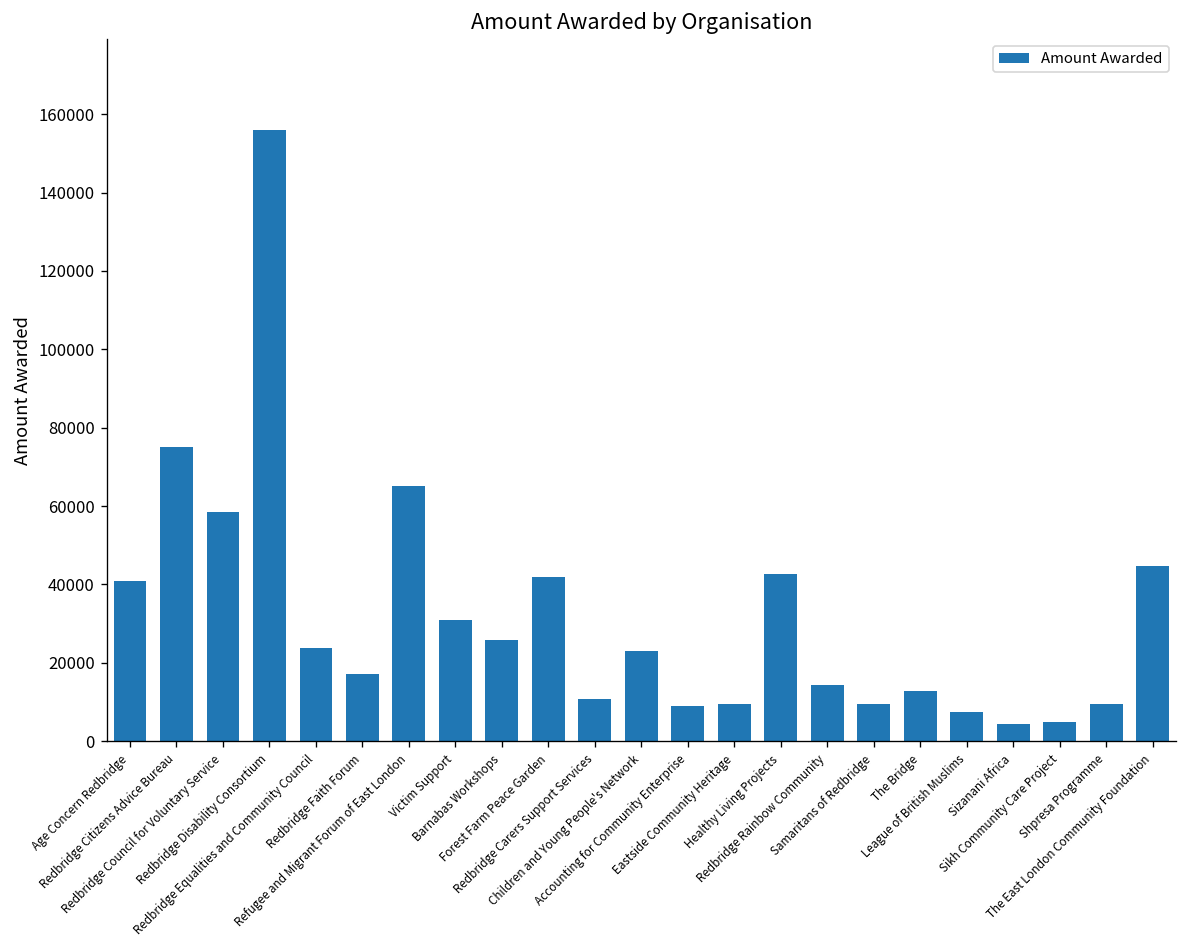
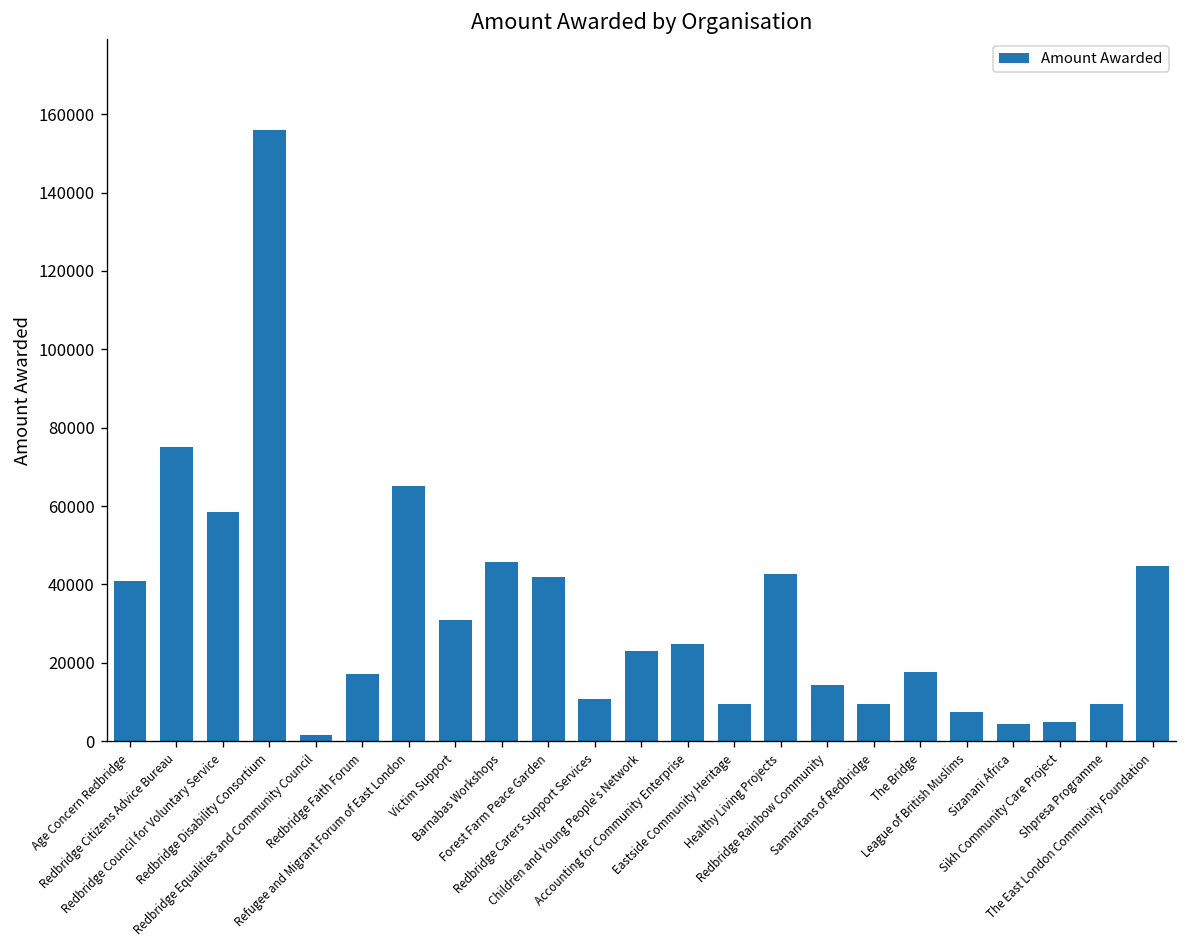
  {
    "Age Concern Redbridge": 41000,
    "Redbridge Citizens Advice Bureau": 75000,
    "Redbridge Council for Voluntary Service": 59000,
    "Redbridge Disability Consortium": 156000,
-   "Redbridge Equalities and Community Council": 24000,
+   "Redbridge Equalities and Community Council": 2000,
    "Redbridge Faith Forum": 17000,
    "Refugee and Migrant Forum of East London": 65000,
    "Victim Support": 31000,
-   "Barnabas Workshops": 26000,
+   "Barnabas Workshops": 46000,
    "Forest Farm Peace Garden": 42000,
    "Redbridge Carers Support Services": 11000,
    "Children and Young People's Network": 23000,
-   "Accounting for Community Enterprise": 9000,
+   "Accounting for Community Enterprise": 25000,
    "Eastside Community Heritage": 10000,
    "Healthy Living Projects": 43000,
    "Redbridge Rainbow Community": 14000,
    "Samaritans of Redbridge": 10000,
-   "The Bridge": 13000,
+   "The Bridge": 18000,
    "League of British Muslims": 7000,
    "Sizanani Africa": 5000,
    "Sikh Community Care Project": 5000,
    "Shpresa Programme": 10000,
    "The East London Community Foundation": 45000
  }
